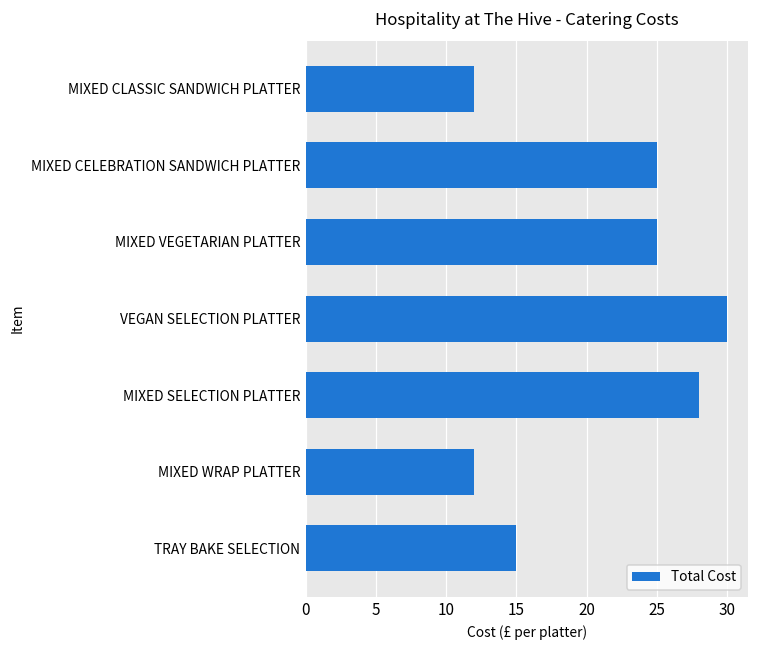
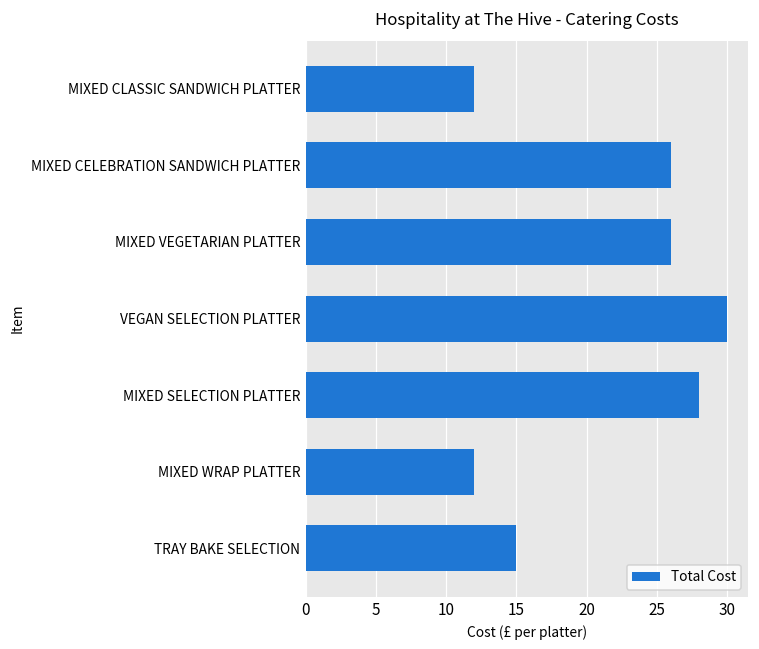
  {
    "MIXED CLASSIC SANDWICH PLATTER": 12,
-   "MIXED CELEBRATION SANDWICH PLATTER": 25,
-   "MIXED VEGETARIAN PLATTER": 25,
+   "MIXED CELEBRATION SANDWICH PLATTER": 26,
+   "MIXED VEGETARIAN PLATTER": 26,
    "VEGAN SELECTION PLATTER": 30,
    "MIXED SELECTION PLATTER": 28,
    "MIXED WRAP PLATTER": 12,
    "TRAY BAKE SELECTION": 15
  }
